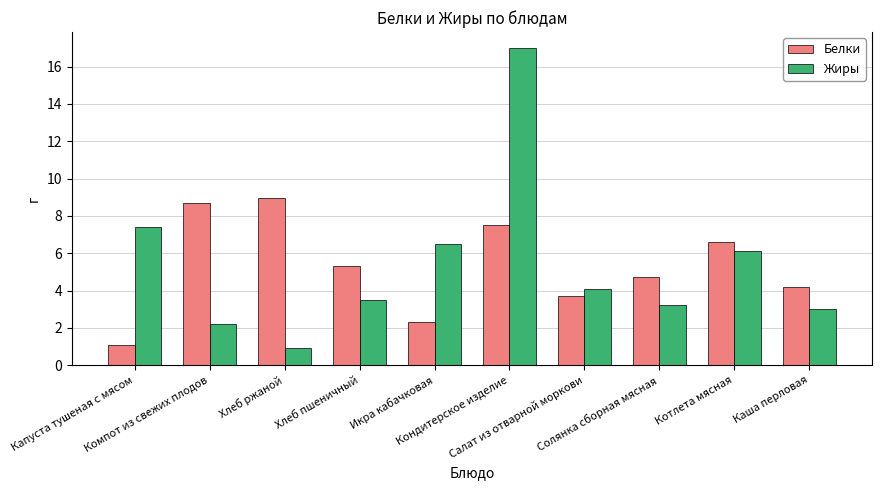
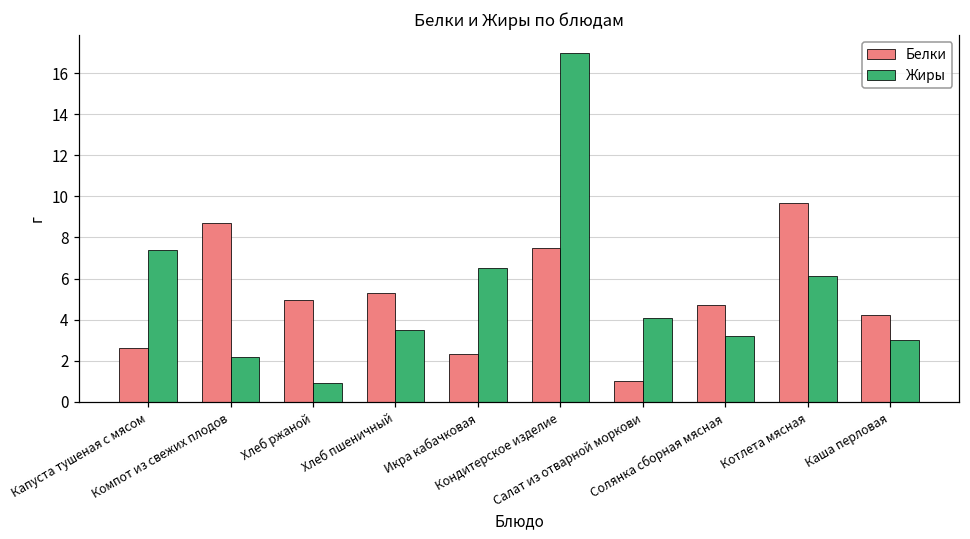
  {
    "Белки": {
-     "Капуста тушеная с мясом": 1.1,
+     "Капуста тушеная с мясом": 2.6,
      "Компот из свежих плодов": 8.7,
-     "Хлеб ржаной": 8.9,
+     "Хлеб ржаной": 5.0,
      "Хлеб пшеничный": 5.3,
      "Икра кабачковая": 2.3,
      "Кондитерское изделие": 7.5,
-     "Салат из отварной моркови": 3.7,
+     "Салат из отварной моркови": 1.0,
      "Солянка сборная мясная": 4.7,
-     "Котлета мясная": 6.6,
+     "Котлета мясная": 9.7,
      "Каша перловая": 4.2
    },
    "Жиры": {
      "Капуста тушеная с мясом": 7.4,
      "Компот из свежих плодов": 2.2,
      "Хлеб ржаной": 0.9,
      "Хлеб пшеничный": 3.5,
      "Икра кабачковая": 6.5,
      "Кондитерское изделие": 17.0,
      "Салат из отварной моркови": 4.1,
      "Солянка сборная мясная": 3.2,
      "Котлета мясная": 6.1,
      "Каша перловая": 3.0
    }
  }
